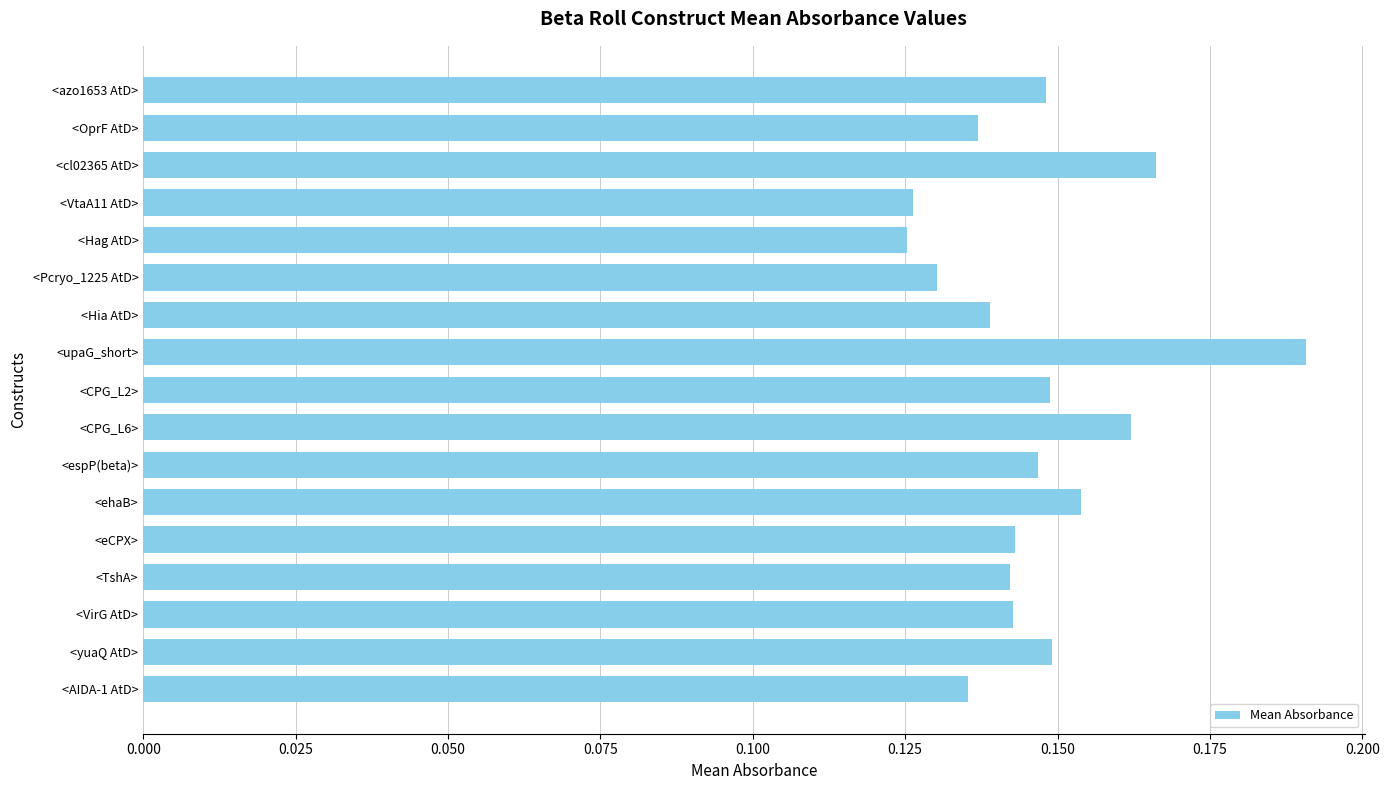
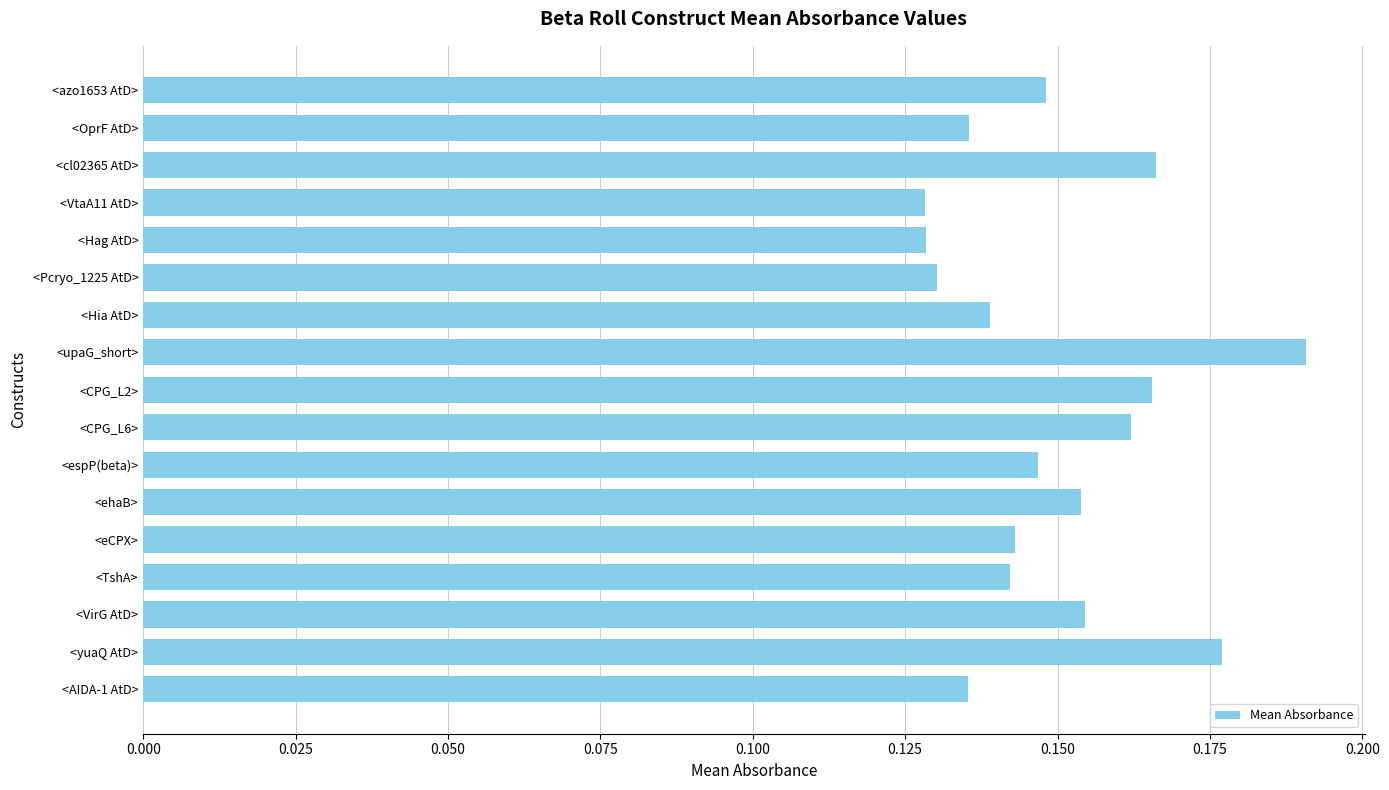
  {
    "<azo1653 AtD>": 0.148,
-   "<OprF AtD>": 0.137,
+   "<OprF AtD>": 0.135,
    "<cl02365 AtD>": 0.166,
-   "<VtaA11 AtD>": 0.126,
-   "<Hag AtD>": 0.125,
+   "<VtaA11 AtD>": 0.128,
+   "<Hag AtD>": 0.128,
    "<Pcryo_1225 AtD>": 0.130,
    "<Hia AtD>": 0.139,
    "<upaG_short>": 0.191,
-   "<CPG_L2>": 0.149,
+   "<CPG_L2>": 0.166,
    "<CPG_L6>": 0.162,
    "<espP(beta)>": 0.147,
    "<ehaB>": 0.154,
    "<eCPX>": 0.143,
    "<TshA>": 0.142,
-   "<VirG AtD>": 0.143,
-   "<yuaQ AtD>": 0.149,
+   "<VirG AtD>": 0.155,
+   "<yuaQ AtD>": 0.177,
    "<AIDA-1 AtD>": 0.135
  }
